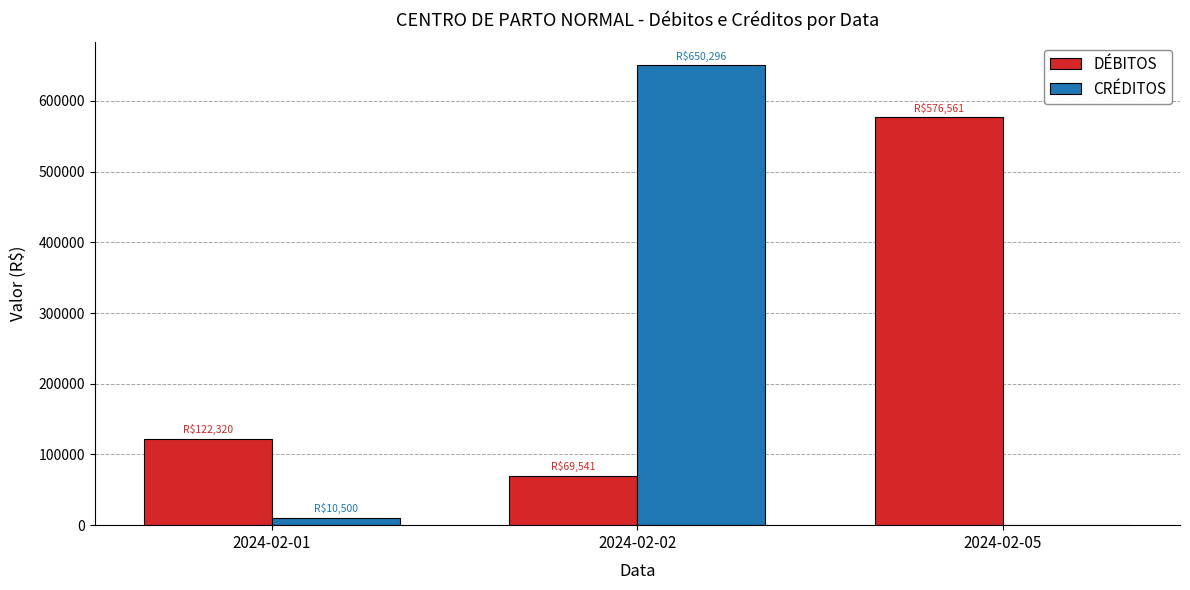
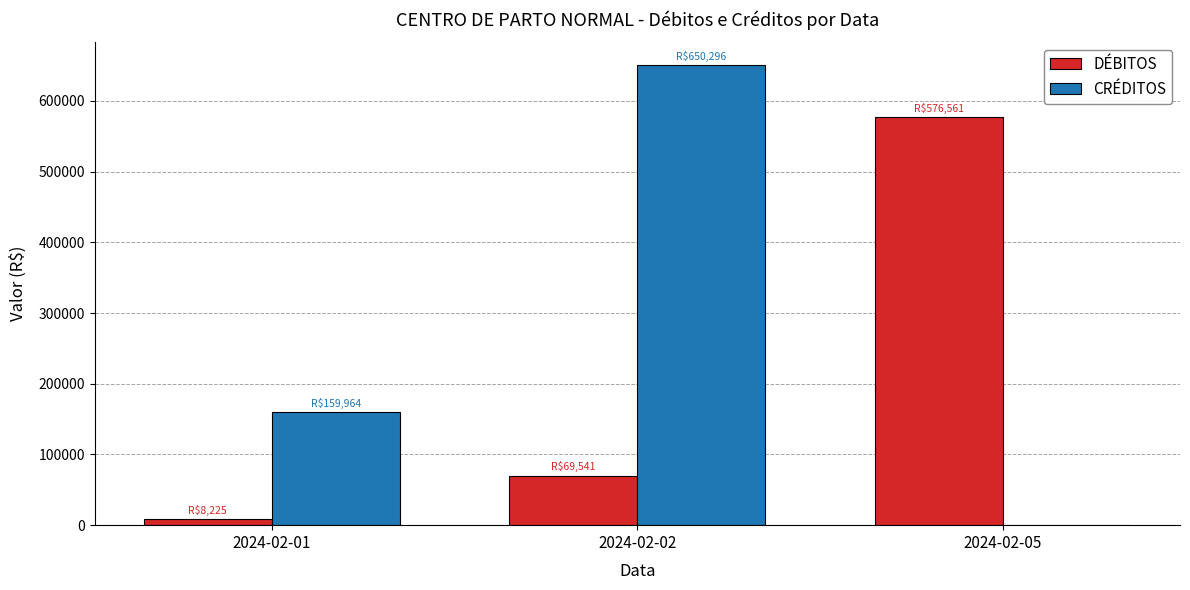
  {
    "DÉBITOS": {
-     "2024-02-01": "$122,320",
+     "2024-02-01": "$8,225",
      "2024-02-02": "$69,541",
      "2024-02-05": "$576,561"
    },
    "CRÉDITOS": {
-     "2024-02-01": "$10,500",
+     "2024-02-01": "$159,964",
      "2024-02-02": "$650,296"
    }
  }
